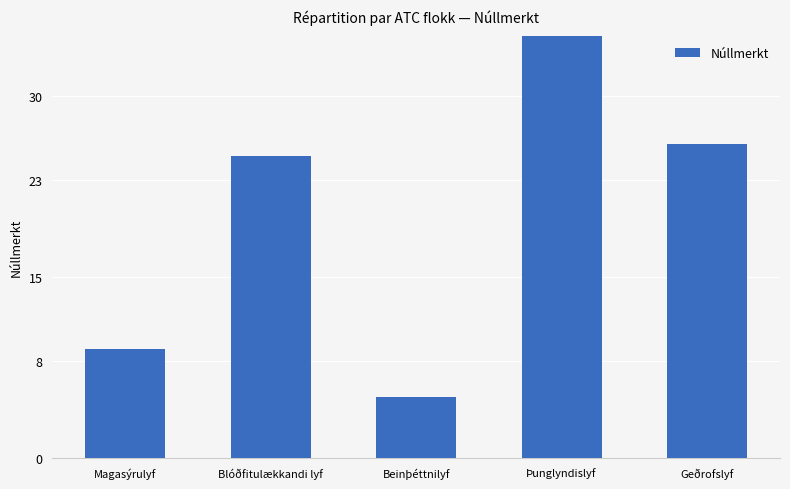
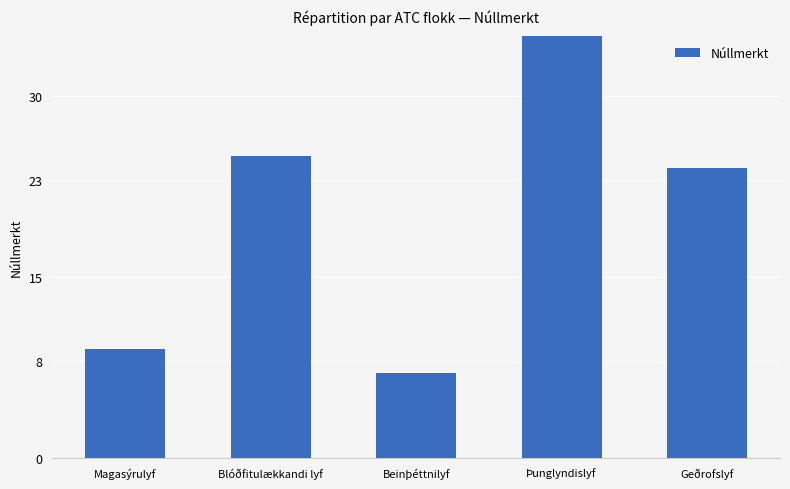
  {
    "Magasýrulyf": 9,
    "Blóðfitulækkandi lyf": 25,
-   "Beinþéttnilyf": 5,
-   "Geðrofslyf": 26
+   "Beinþéttnilyf": 7,
+   "Geðrofslyf": 24
  }
